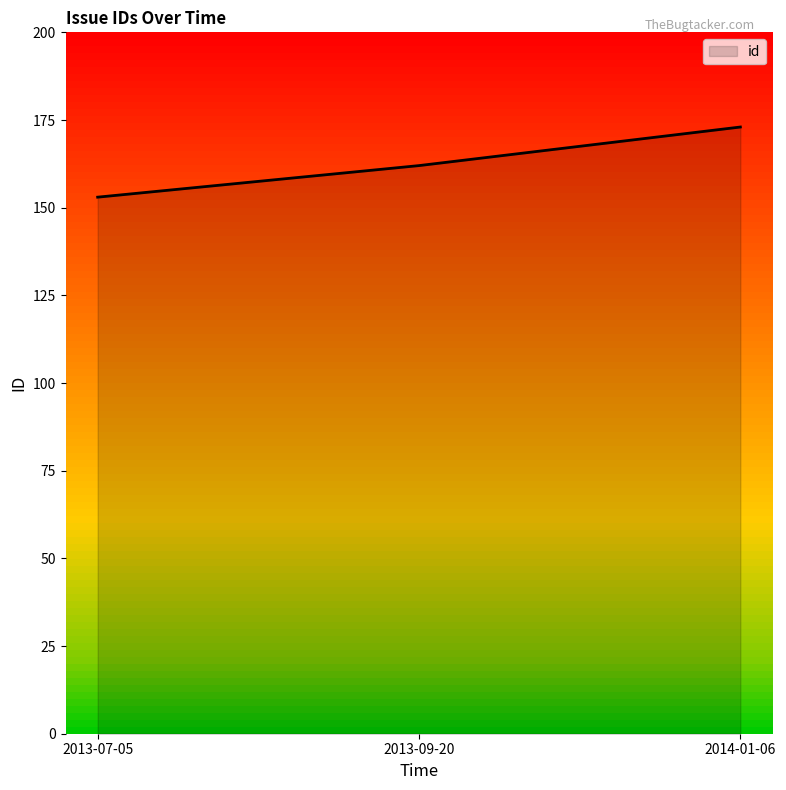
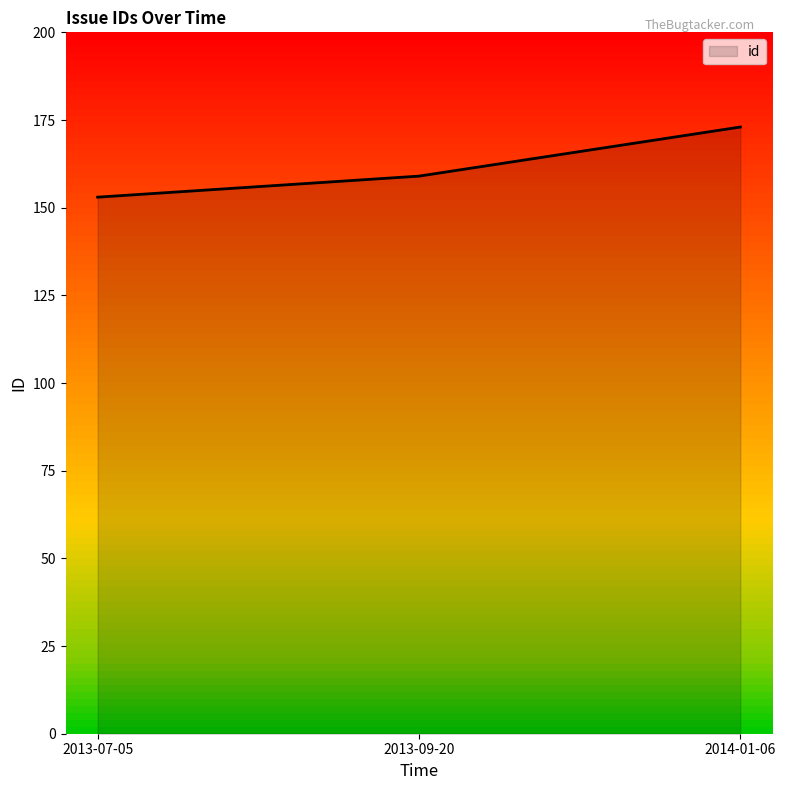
  {
    "2013-07-05": 153,
-   "2013-09-20": 162,
+   "2013-09-20": 159,
    "2014-01-06": 173
  }
